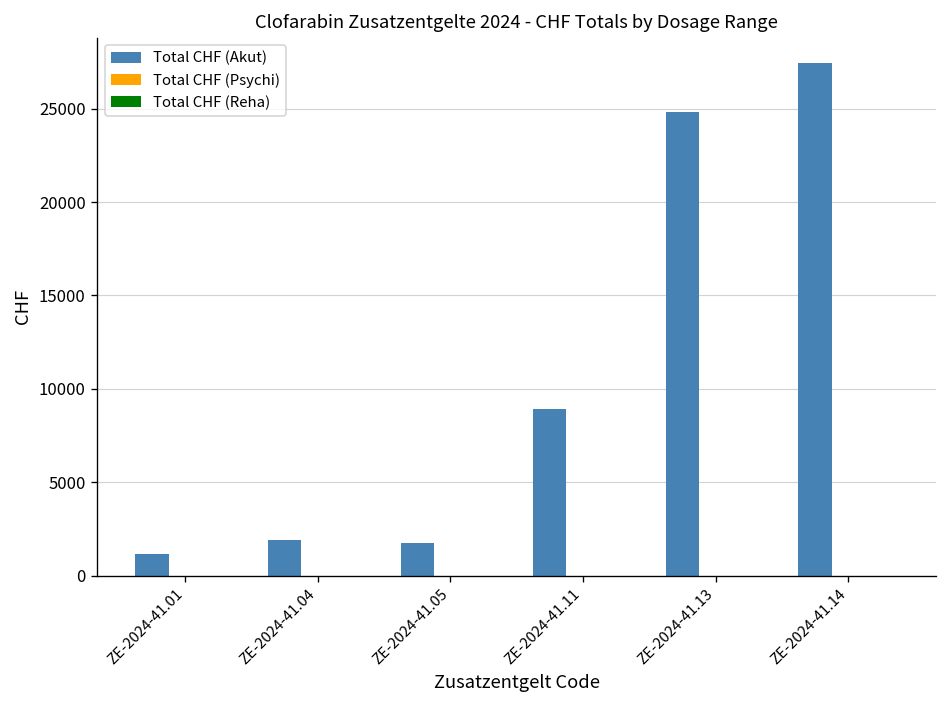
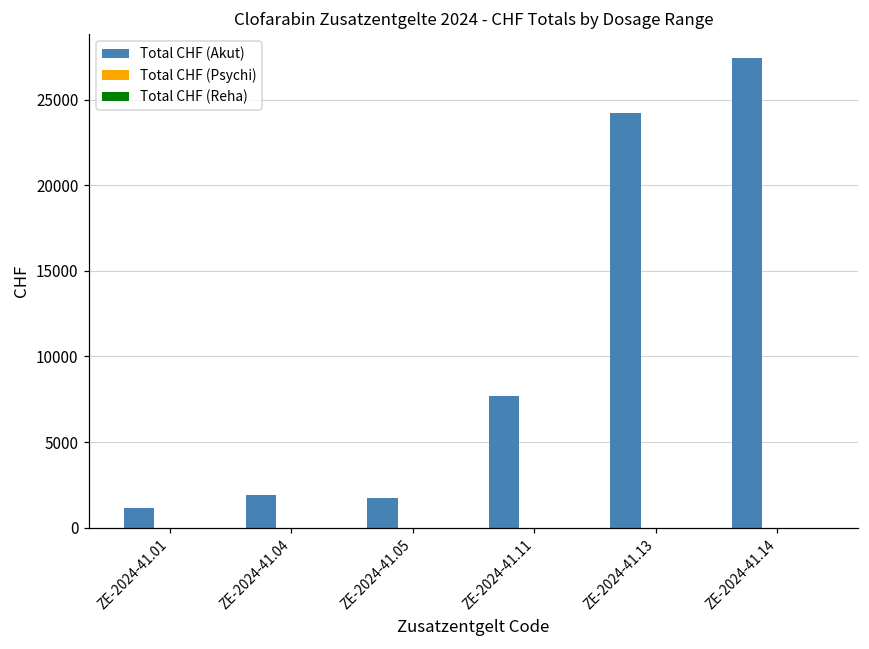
  {
    "Total CHF (Akut)": {
      "ZE-2024-41.01": 1200,
      "ZE-2024-41.04": 1900,
      "ZE-2024-41.05": 1800,
-     "ZE-2024-41.11": 8900,
-     "ZE-2024-41.13": 24800,
+     "ZE-2024-41.11": 7700,
+     "ZE-2024-41.13": 24200,
      "ZE-2024-41.14": 27400
    },
    "Total CHF (Psychi)": {
      "ZE-2024-41.01": 0,
      "ZE-2024-41.04": 0,
      "ZE-2024-41.05": 0,
      "ZE-2024-41.11": 0,
      "ZE-2024-41.13": 0,
      "ZE-2024-41.14": 0
    },
    "Total CHF (Reha)": {
      "ZE-2024-41.01": 0,
      "ZE-2024-41.04": 0,
      "ZE-2024-41.05": 0,
      "ZE-2024-41.11": 0,
      "ZE-2024-41.13": 0,
      "ZE-2024-41.14": 0
    }
  }
